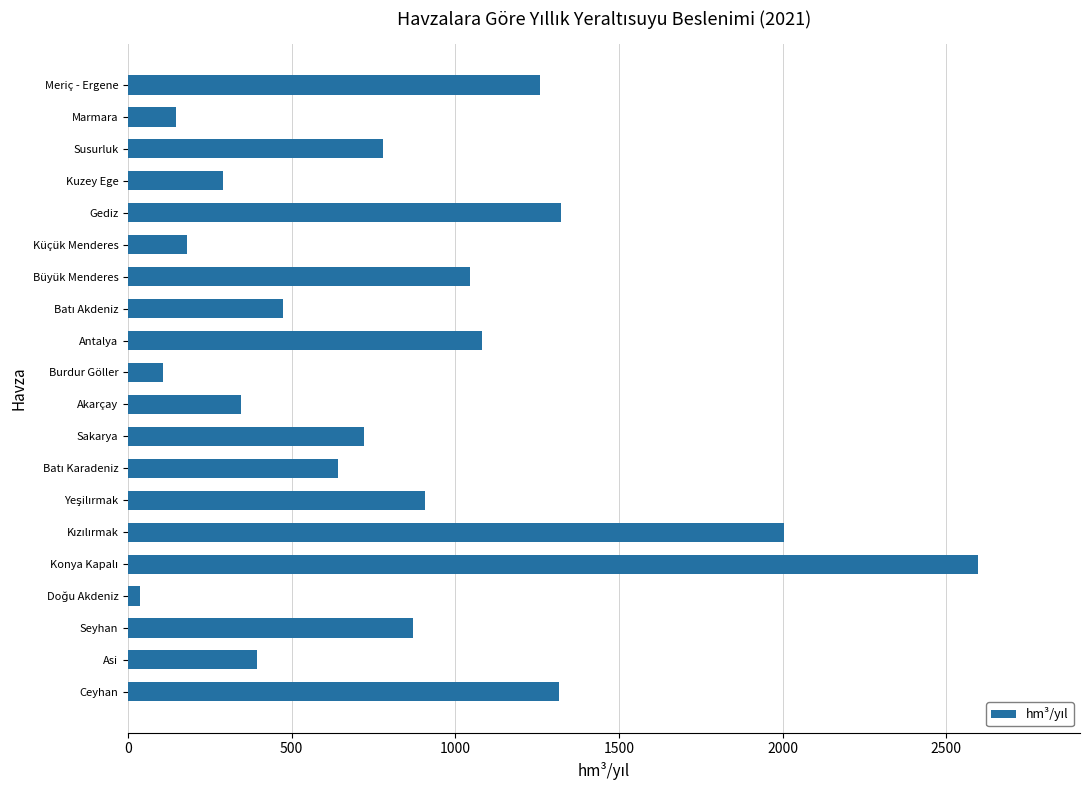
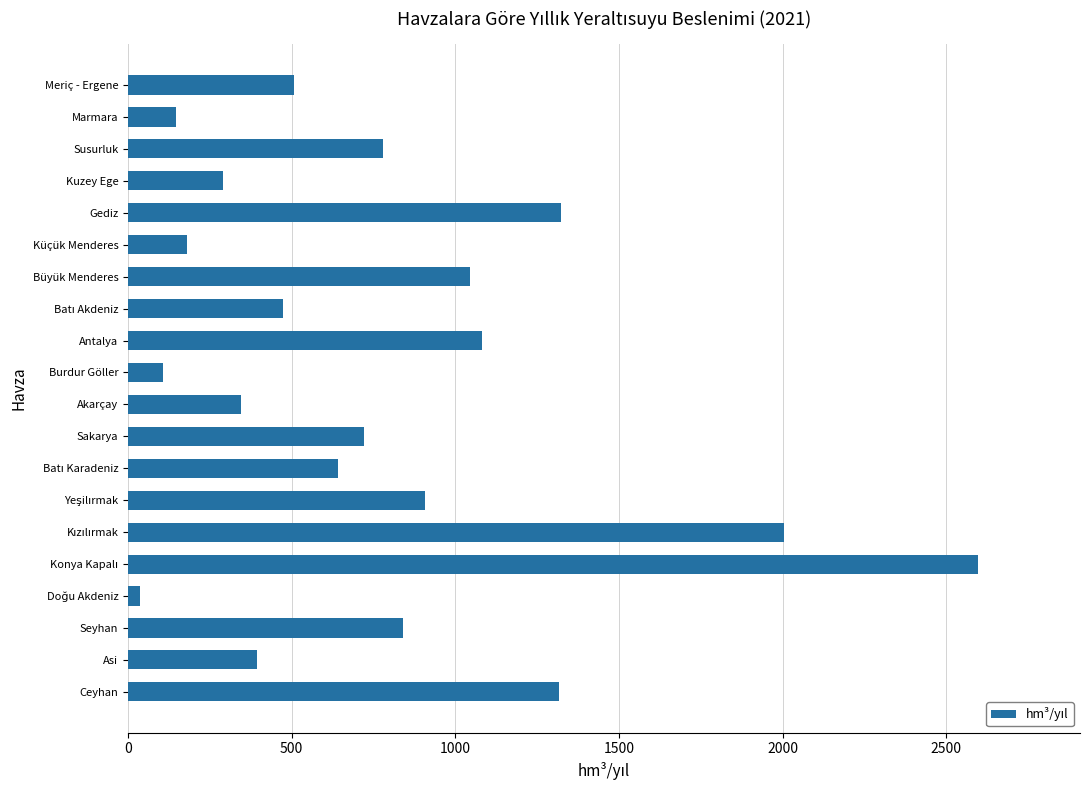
  {
-   "Meriç - Ergene": 1260,
+   "Meriç - Ergene": 510,
    "Marmara": 150,
    "Susurluk": 780,
    "Kuzey Ege": 290,
    "Gediz": 1320,
    "Küçük Menderes": 180,
    "Büyük Menderes": 1050,
    "Batı Akdeniz": 470,
    "Antalya": 1080,
    "Burdur Göller": 110,
    "Akarçay": 350,
    "Sakarya": 720,
    "Batı Karadeniz": 640,
    "Yeşilırmak": 910,
    "Kızılırmak": 2000,
    "Konya Kapalı": 2600,
    "Doğu Akdeniz": 40,
-   "Seyhan": 870,
+   "Seyhan": 840,
    "Asi": 390,
    "Ceyhan": 1320
  }
